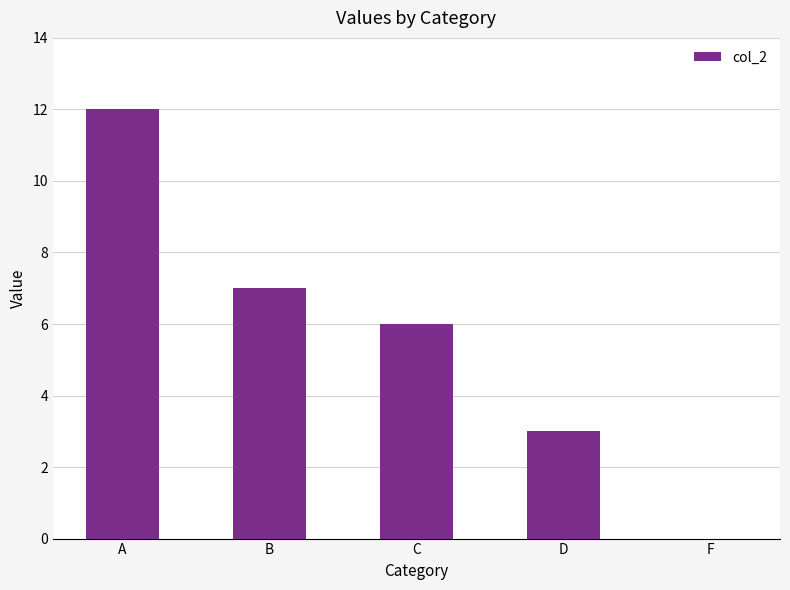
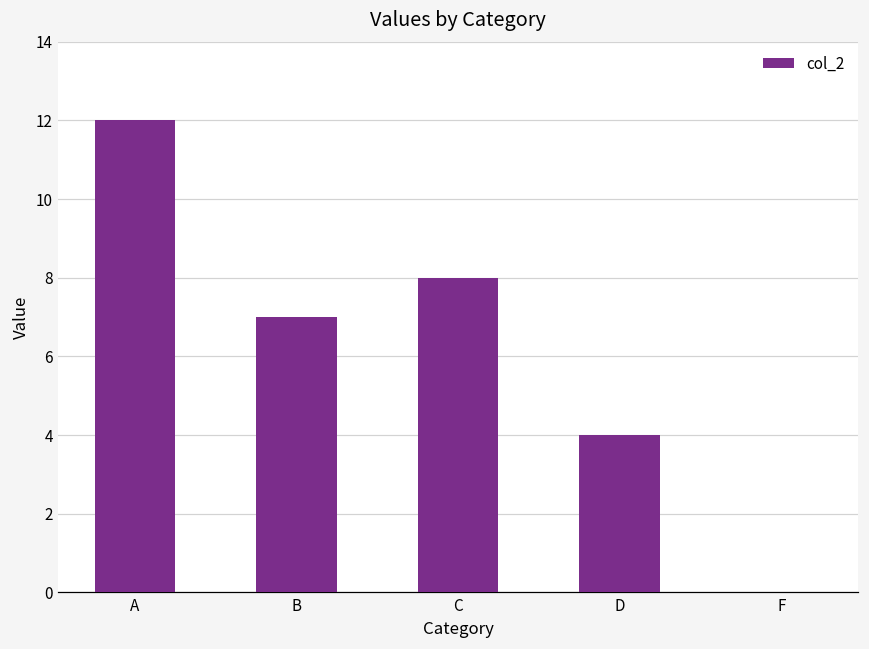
  {
    "A": 12,
    "B": 7,
-   "C": 6,
-   "D": 3,
+   "C": 8,
+   "D": 4,
    "F": 0
  }
